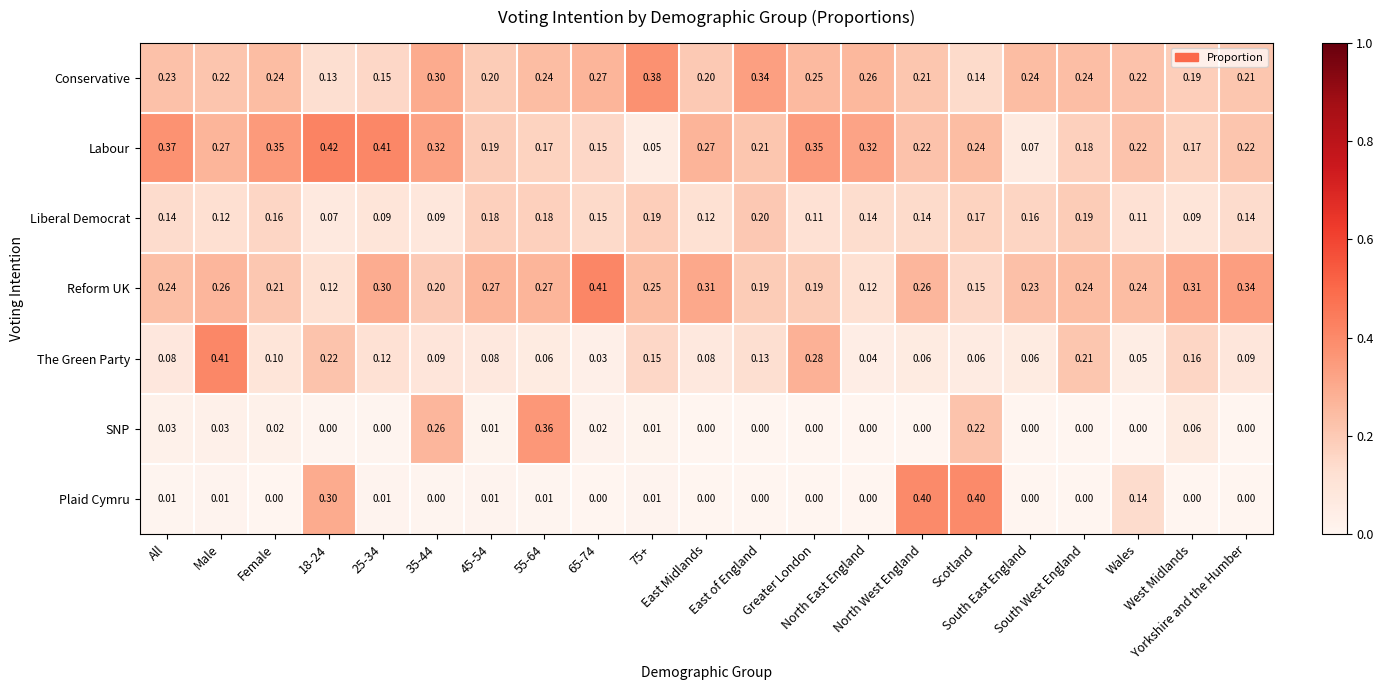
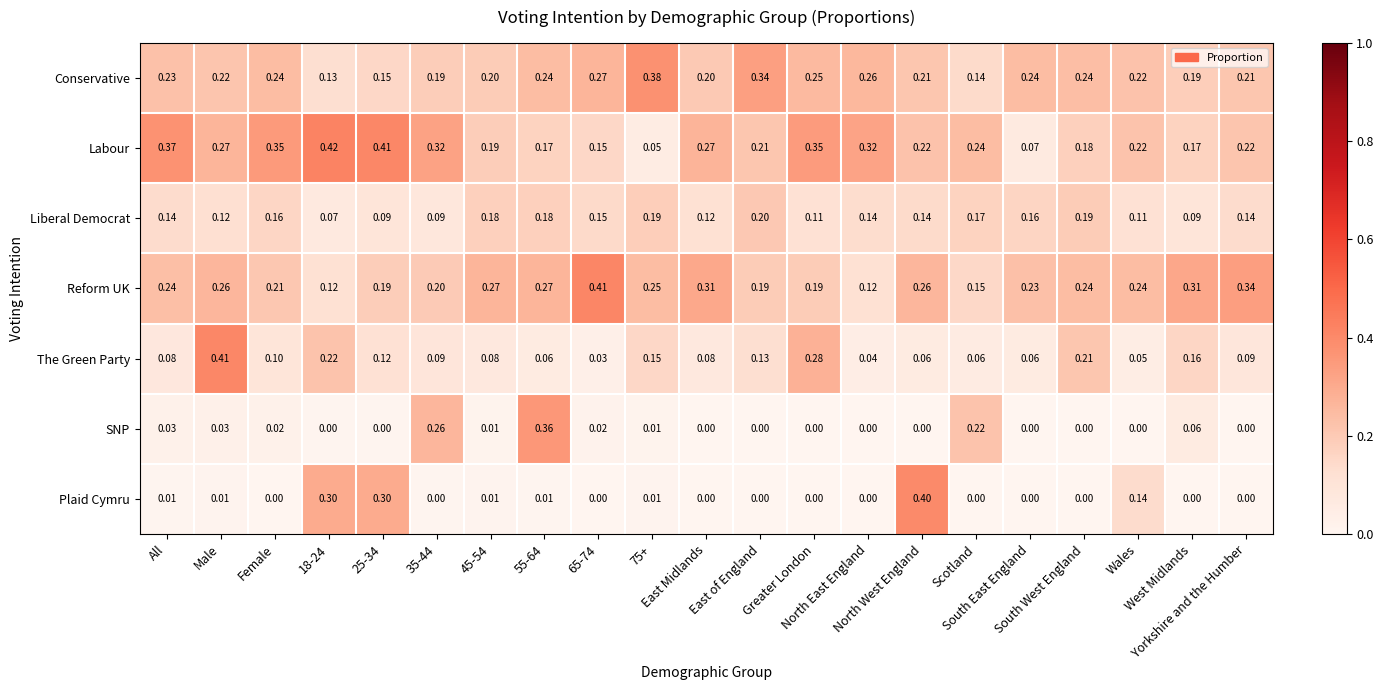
  {
    "Conservative": {
      "All": 0.23,
      "Male": 0.22,
      "Female": 0.24,
      "18-24": 0.13,
      "25-34": 0.15,
-     "35-44": 0.30,
+     "35-44": 0.19,
      "45-54": 0.20,
      "55-64": 0.24,
      "65-74": 0.27,
      "75+": 0.38,
      "East Midlands": 0.20,
      "East of England": 0.34,
      "Greater London": 0.25,
      "North East England": 0.26,
      "North West England": 0.21,
      "Scotland": 0.14,
      "South East England": 0.24,
      "South West England": 0.24,
      "Wales": 0.22,
      "West Midlands": 0.19,
      "Yorkshire and the Humber": 0.21
    },
    "Labour": {
      "All": 0.37,
      "Male": 0.27,
      "Female": 0.35,
      "18-24": 0.42,
      "25-34": 0.41,
      "35-44": 0.32,
      "45-54": 0.19,
      "55-64": 0.17,
      "65-74": 0.15,
      "75+": 0.05,
      "East Midlands": 0.27,
      "East of England": 0.21,
      "Greater London": 0.35,
      "North East England": 0.32,
      "North West England": 0.22,
      "Scotland": 0.24,
      "South East England": 0.07,
      "South West England": 0.18,
      "Wales": 0.22,
      "West Midlands": 0.17,
      "Yorkshire and the Humber": 0.22
    },
    "Liberal Democrat": {
      "All": 0.14,
      "Male": 0.12,
      "Female": 0.16,
      "18-24": 0.07,
      "25-34": 0.09,
      "35-44": 0.09,
      "45-54": 0.18,
      "55-64": 0.18,
      "65-74": 0.15,
      "75+": 0.19,
      "East Midlands": 0.12,
      "East of England": 0.20,
      "Greater London": 0.11,
      "North East England": 0.14,
      "North West England": 0.14,
      "Scotland": 0.17,
      "South East England": 0.16,
      "South West England": 0.19,
      "Wales": 0.11,
      "West Midlands": 0.09,
      "Yorkshire and the Humber": 0.14
    },
    "Reform UK": {
      "All": 0.24,
      "Male": 0.26,
      "Female": 0.21,
      "18-24": 0.12,
-     "25-34": 0.30,
+     "25-34": 0.19,
      "35-44": 0.20,
      "45-54": 0.27,
      "55-64": 0.27,
      "65-74": 0.41,
      "75+": 0.25,
      "East Midlands": 0.31,
      "East of England": 0.19,
      "Greater London": 0.19,
      "North East England": 0.12,
      "North West England": 0.26,
      "Scotland": 0.15,
      "South East England": 0.23,
      "South West England": 0.24,
      "Wales": 0.24,
      "West Midlands": 0.31,
      "Yorkshire and the Humber": 0.34
    },
    "The Green Party": {
      "All": 0.08,
      "Male": 0.41,
      "Female": 0.10,
      "18-24": 0.22,
      "25-34": 0.12,
      "35-44": 0.09,
      "45-54": 0.08,
      "55-64": 0.06,
      "65-74": 0.03,
      "75+": 0.15,
      "East Midlands": 0.08,
      "East of England": 0.13,
      "Greater London": 0.28,
      "North East England": 0.04,
      "North West England": 0.06,
      "Scotland": 0.06,
      "South East England": 0.06,
      "South West England": 0.21,
      "Wales": 0.05,
      "West Midlands": 0.16,
      "Yorkshire and the Humber": 0.09
    },
    "SNP": {
      "All": 0.03,
      "Male": 0.03,
      "Female": 0.02,
      "18-24": 0.00,
      "25-34": 0.00,
      "35-44": 0.26,
      "45-54": 0.01,
      "55-64": 0.36,
      "65-74": 0.02,
      "75+": 0.01,
      "East Midlands": 0.00,
      "East of England": 0.00,
      "Greater London": 0.00,
      "North East England": 0.00,
      "North West England": 0.00,
      "Scotland": 0.22,
      "South East England": 0.00,
      "South West England": 0.00,
      "Wales": 0.00,
      "West Midlands": 0.06,
      "Yorkshire and the Humber": 0.00
    },
    "Plaid Cymru": {
      "All": 0.01,
      "Male": 0.01,
      "Female": 0.00,
      "18-24": 0.30,
-     "25-34": 0.01,
+     "25-34": 0.30,
      "35-44": 0.00,
      "45-54": 0.01,
      "55-64": 0.01,
      "65-74": 0.00,
      "75+": 0.01,
      "East Midlands": 0.00,
      "East of England": 0.00,
      "Greater London": 0.00,
      "North East England": 0.00,
      "North West England": 0.40,
-     "Scotland": 0.40,
+     "Scotland": 0.00,
      "South East England": 0.00,
      "South West England": 0.00,
      "Wales": 0.14,
      "West Midlands": 0.00,
      "Yorkshire and the Humber": 0.00
    }
  }
